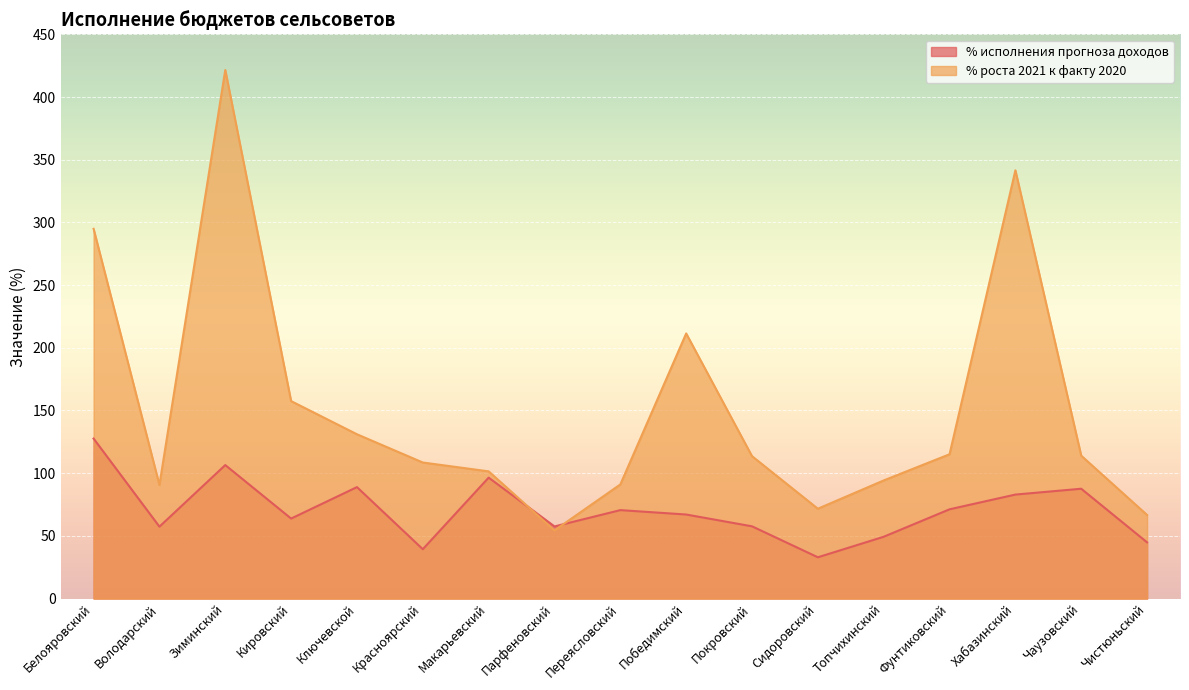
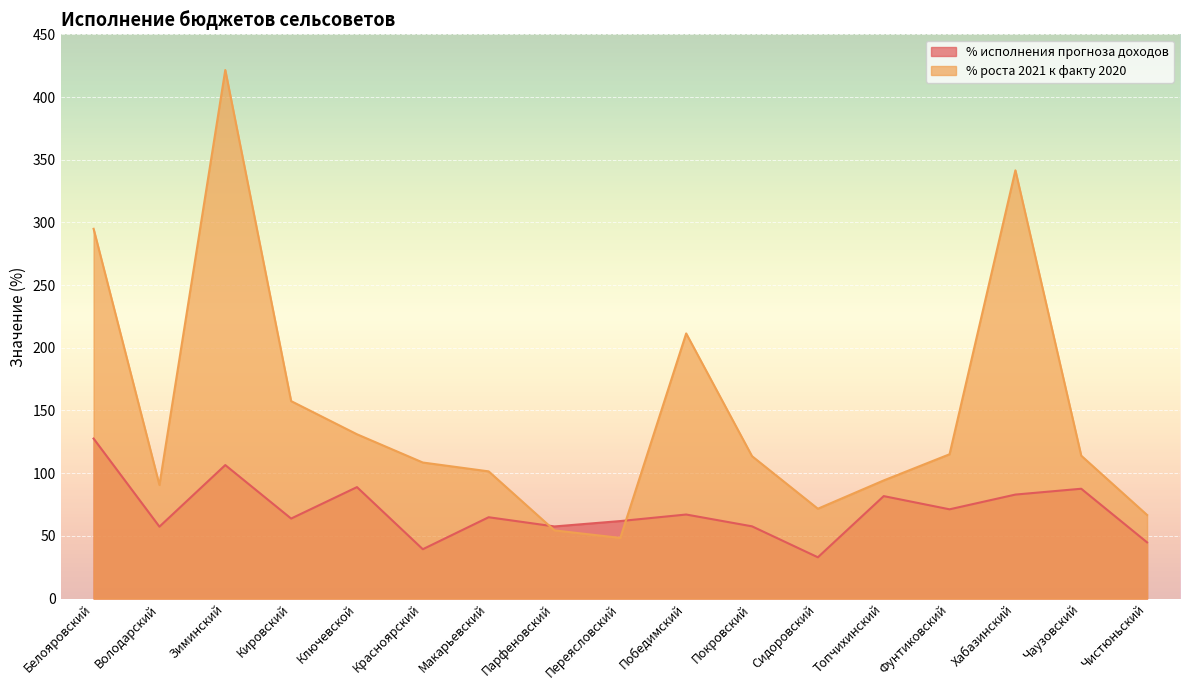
  {
    "% исполнения прогноза доходов": {
      "Белояровский": 128,
      "Володарский": 57,
      "Зиминский": 106,
      "Кировский": 64,
      "Ключевской": 89,
      "Красноярский": 39,
-     "Макарьевский": 96,
+     "Макарьевский": 65,
      "Парфеновский": 58,
-     "Переясловский": 71,
+     "Переясловский": 62,
      "Победимский": 67,
      "Покровский": 58,
      "Сидоровский": 33,
-     "Топчихинский": 49,
+     "Топчихинский": 82,
      "Фунтиковский": 71,
      "Хабазинский": 83,
      "Чаузовский": 88,
      "Чистюньский": 45
    },
    "% роста 2021 к факту 2020": {
      "Белояровский": 295,
      "Володарский": 91,
      "Зиминский": 422,
      "Кировский": 157,
      "Ключевской": 131,
      "Красноярский": 109,
      "Макарьевский": 101,
      "Парфеновский": 54,
-     "Переясловский": 91,
+     "Переясловский": 48,
      "Победимский": 211,
      "Покровский": 114,
      "Сидоровский": 72,
      "Топчихинский": 94,
      "Фунтиковский": 115,
      "Хабазинский": 342,
      "Чаузовский": 114,
      "Чистюньский": 67
    }
  }
